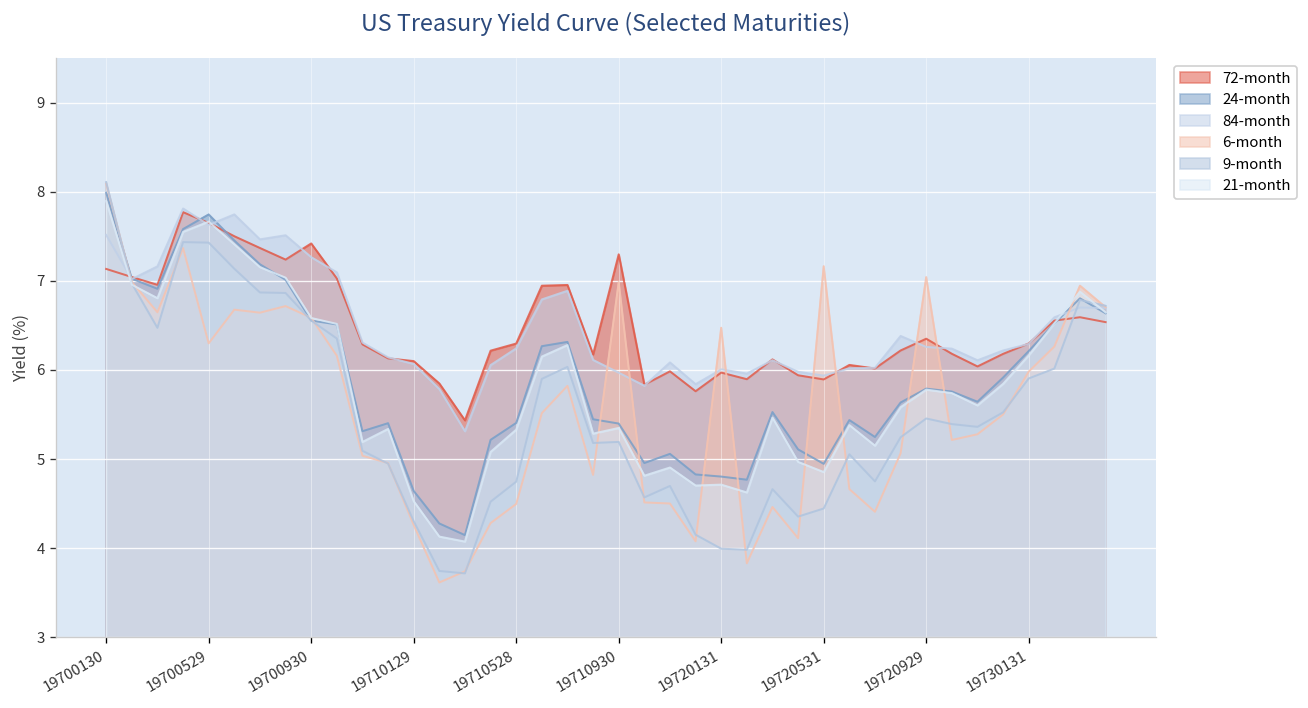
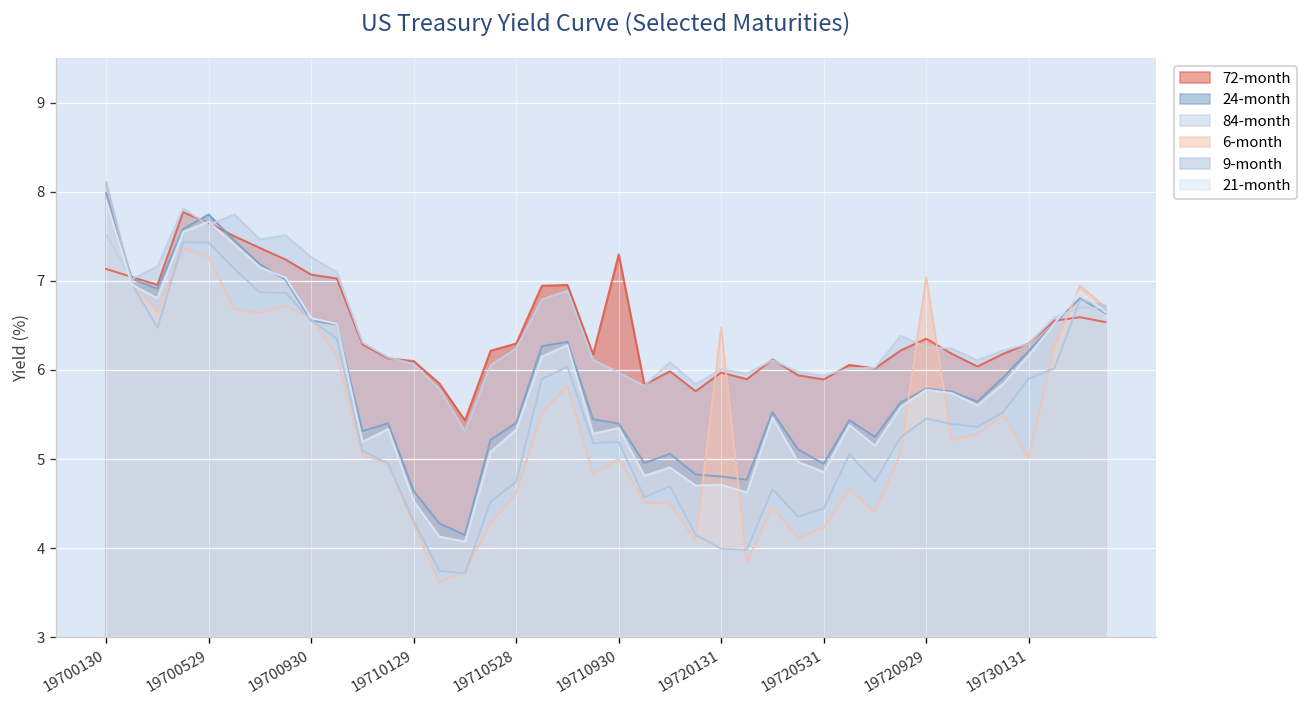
  {
    "72-month": {
      "19700130": 7.1,
-     "19700930": 7.4,
+     "19700930": 7.1,
      "19710528": 6.3,
      "19710930": 7.3,
      "19720131": 6.0,
      "19720531": 5.9,
      "19720929": 6.4
    },
    "6-month": {
-     "19700529": 6.3,
+     "19700529": 7.3,
      "19710129": 4.3,
-     "19710528": 4.5,
-     "19710930": 7.0,
+     "19710528": 4.6,
+     "19710930": 5.0,
      "19720131": 6.5,
-     "19720531": 7.2,
+     "19720531": 4.2,
      "19720929": 7.0,
-     "19730131": 6.0
+     "19730131": 5.0
    }
  }
